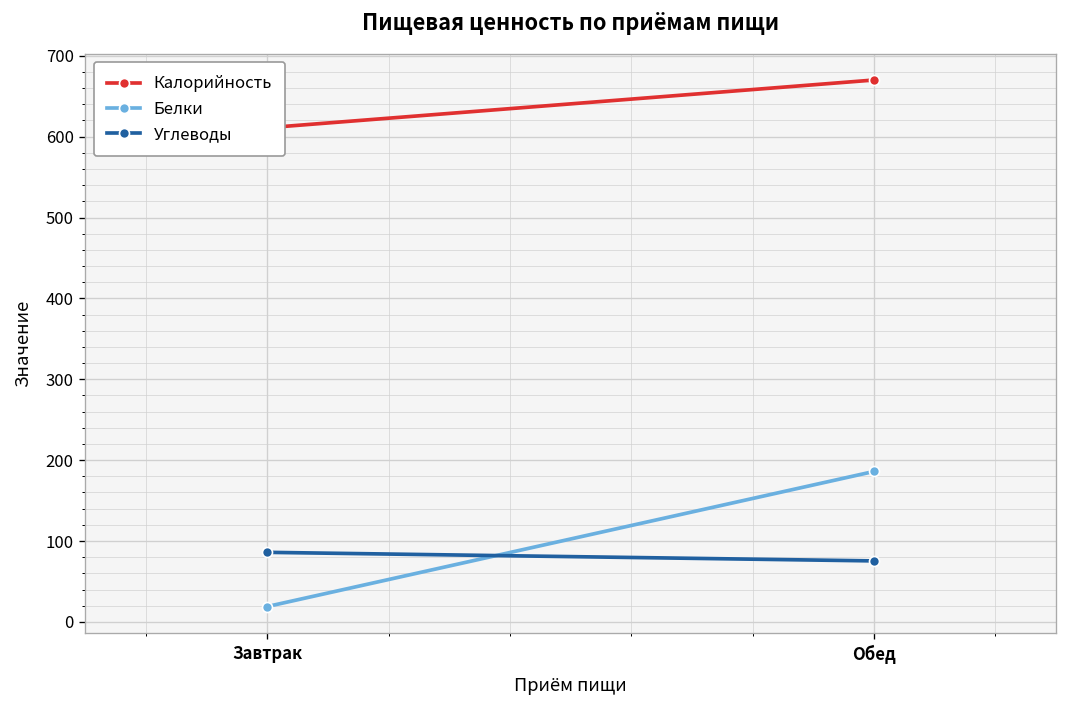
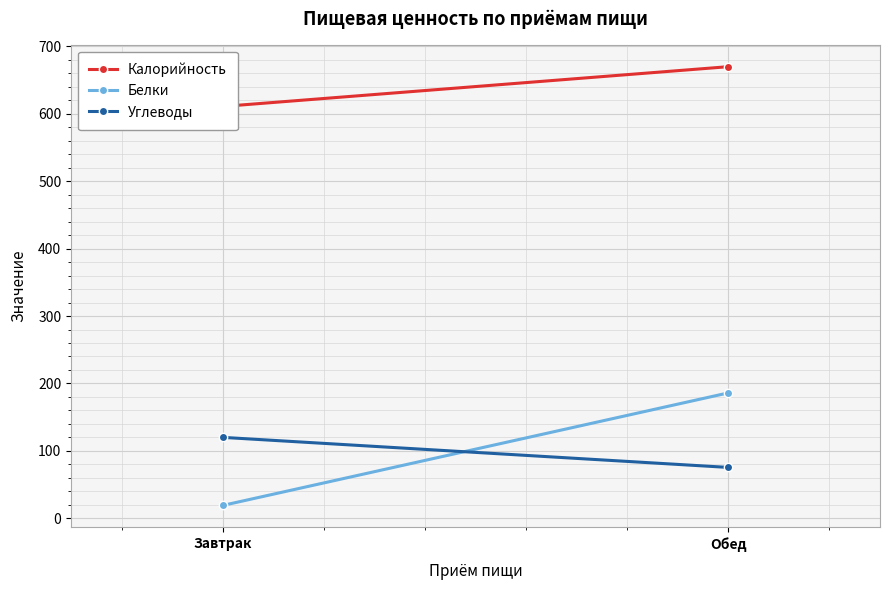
  {
    "Калорийность": {
      "Обед": 670
    },
    "Белки": {
      "Завтрак": 20,
      "Обед": 190
    },
    "Углеводы": {
-     "Завтрак": 90,
+     "Завтрак": 120,
      "Обед": 80
    }
  }
